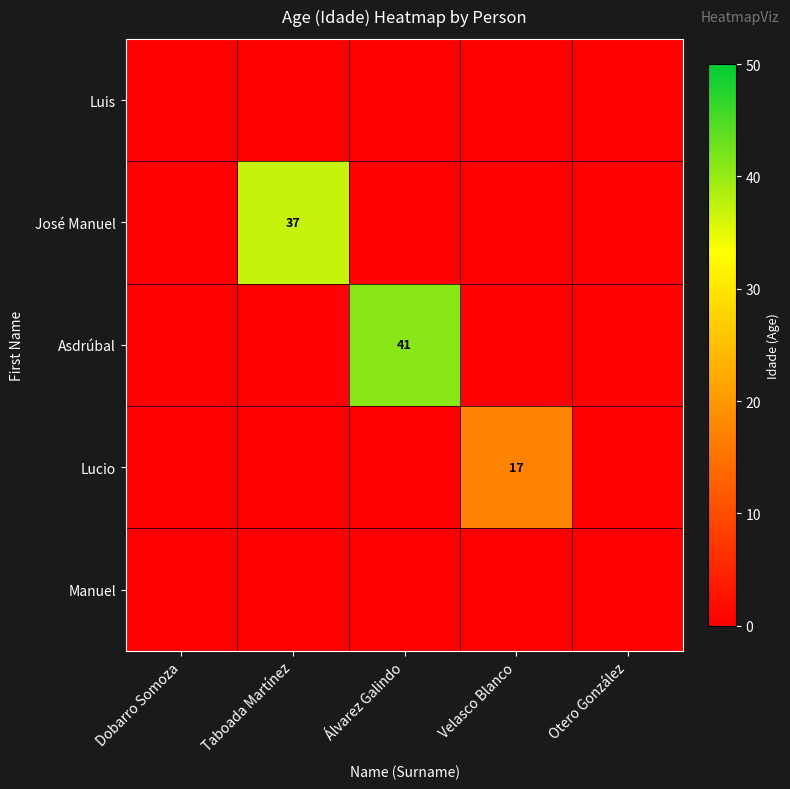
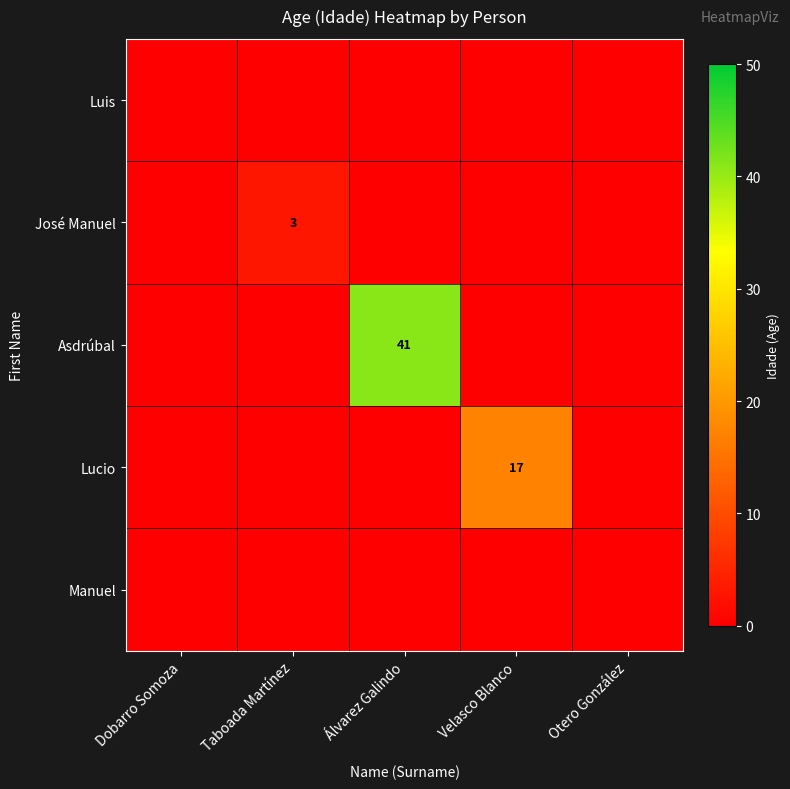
  {
    "José Manuel": {
-     "Taboada Martínez": 37
+     "Taboada Martínez": 3
    },
    "Asdrúbal": {
      "Álvarez Galindo": 41
    },
    "Lucio": {
      "Velasco Blanco": 17
    }
  }
